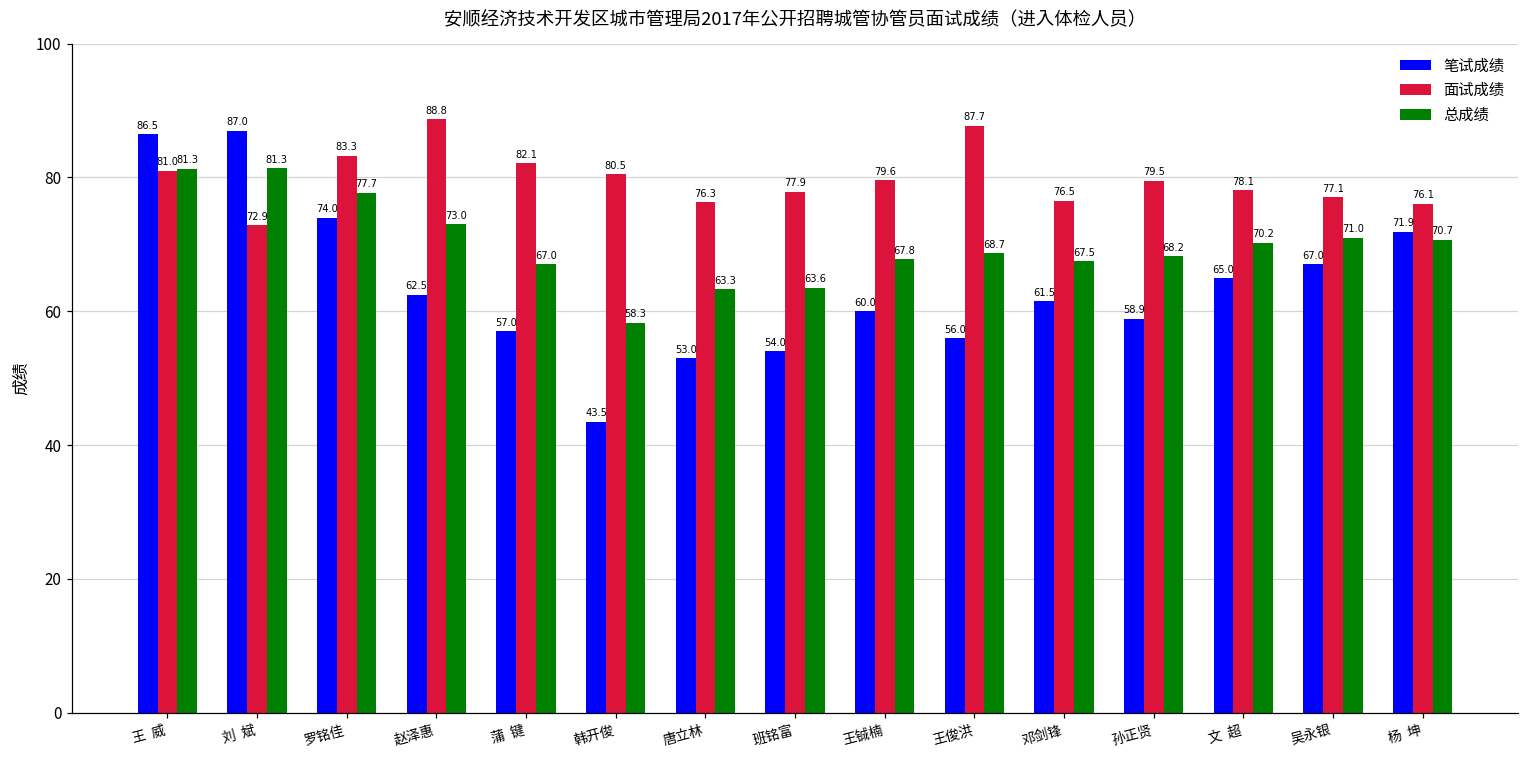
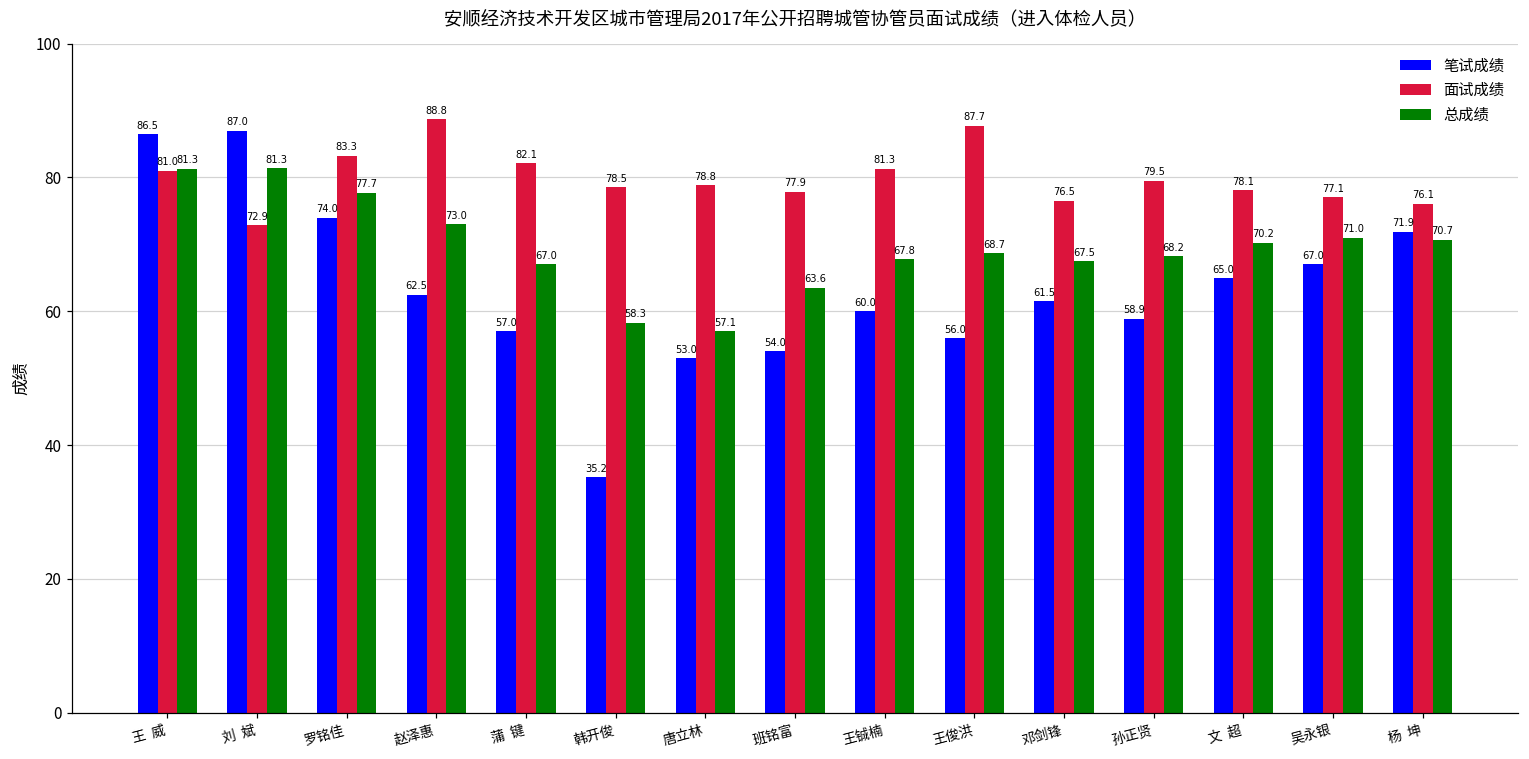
  {
    "笔试成绩": {
      "王 威": 86.5,
      "刘 斌": 87.0,
      "罗铭佳": 74.0,
      "赵泽惠": 62.5,
      "蒲 键": 57.0,
-     "韩开俊": 43.5,
+     "韩开俊": 35.2,
      "唐立林": 53.0,
      "班铭富": 54.0,
      "王铖楠": 60.0,
      "王俊洪": 56.0,
      "邓剑锋": 61.5,
      "孙正贤": 58.9,
      "文 超": 65.0,
      "吴永银": 67.0,
      "杨 坤": 71.9
    },
    "面试成绩": {
      "王 威": 81.0,
      "刘 斌": 72.9,
      "罗铭佳": 83.3,
      "赵泽惠": 88.8,
      "蒲 键": 82.1,
-     "韩开俊": 80.5,
-     "唐立林": 76.3,
+     "韩开俊": 78.5,
+     "唐立林": 78.8,
      "班铭富": 77.9,
-     "王铖楠": 79.6,
+     "王铖楠": 81.3,
      "王俊洪": 87.7,
      "邓剑锋": 76.5,
      "孙正贤": 79.5,
      "文 超": 78.1,
      "吴永银": 77.1,
      "杨 坤": 76.1
    },
    "总成绩": {
      "王 威": 81.3,
      "刘 斌": 81.3,
      "罗铭佳": 77.7,
      "赵泽惠": 73.0,
      "蒲 键": 67.0,
      "韩开俊": 58.3,
-     "唐立林": 63.3,
+     "唐立林": 57.1,
      "班铭富": 63.6,
      "王铖楠": 67.8,
      "王俊洪": 68.7,
      "邓剑锋": 67.5,
      "孙正贤": 68.2,
      "文 超": 70.2,
      "吴永银": 71.0,
      "杨 坤": 70.7
    }
  }
